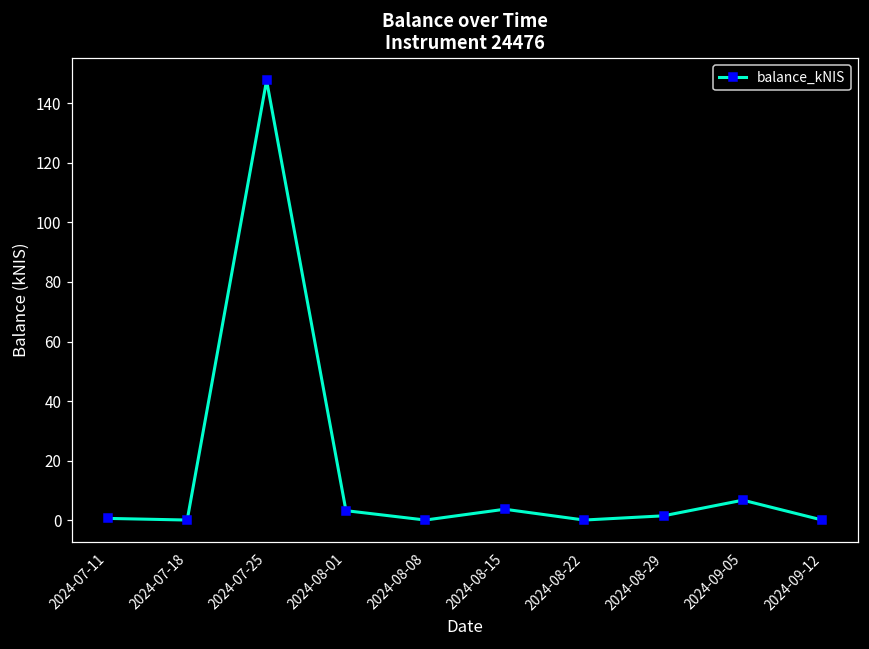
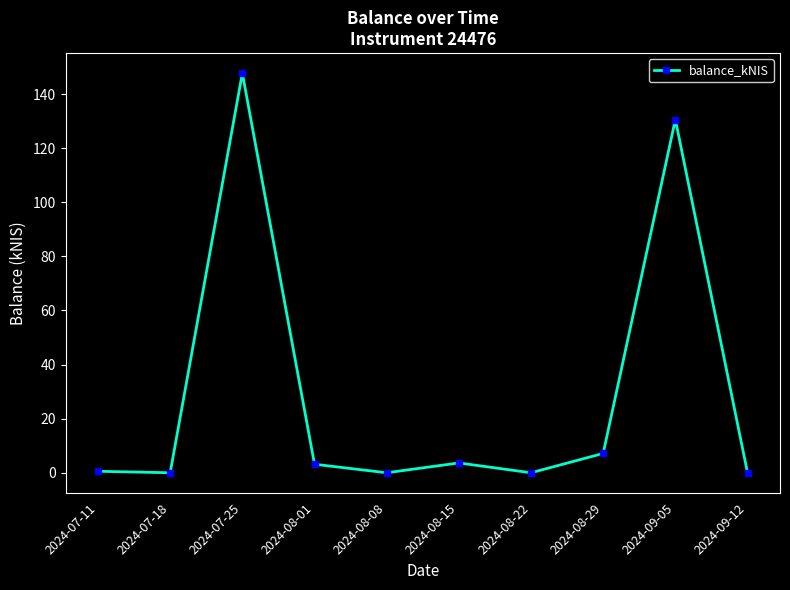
  {
    "2024-07-11": 1,
    "2024-07-18": 0,
    "2024-07-25": 148,
    "2024-08-01": 3,
    "2024-08-08": 0,
    "2024-08-15": 4,
    "2024-08-22": 0,
-   "2024-08-29": 1,
-   "2024-09-05": 7,
+   "2024-08-29": 7,
+   "2024-09-05": 131,
    "2024-09-12": 0
  }
